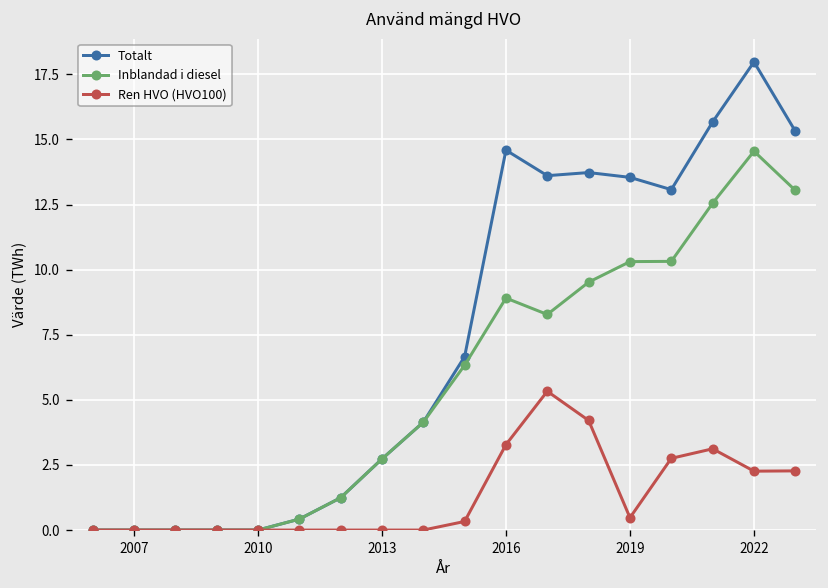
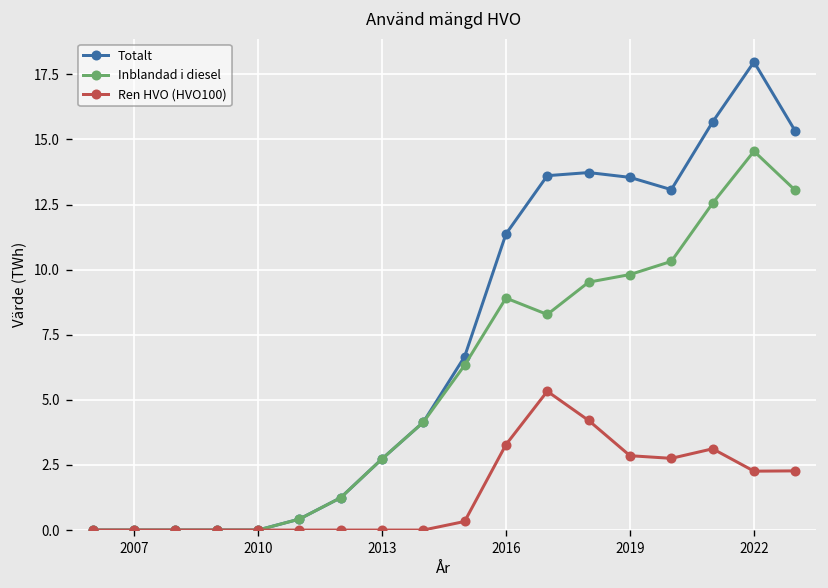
  {
    "Totalt": {
-     "2016": 14.6,
+     "2016": 11.4,
      "2019": 13.5,
      "2022": 18.0
    },
    "Inblandad i diesel": {
      "2016": 8.9,
-     "2019": 10.3,
+     "2019": 9.8,
      "2022": 14.5
    },
    "Ren HVO (HVO100)": {
      "2013": 0.0,
      "2016": 3.3,
-     "2019": 0.5,
+     "2019": 2.9,
      "2022": 2.3
    }
  }
